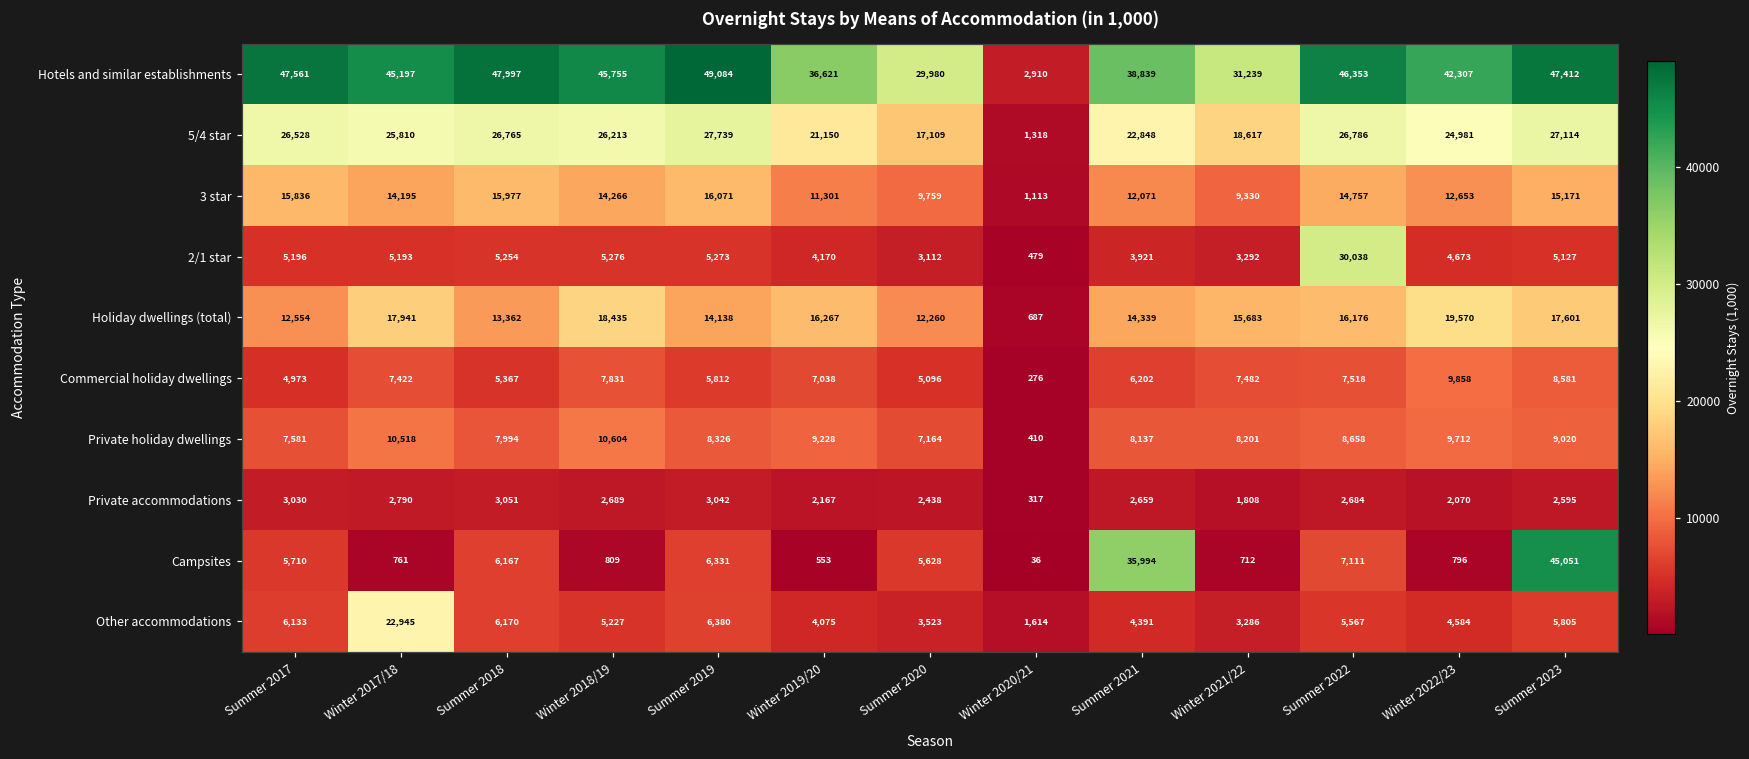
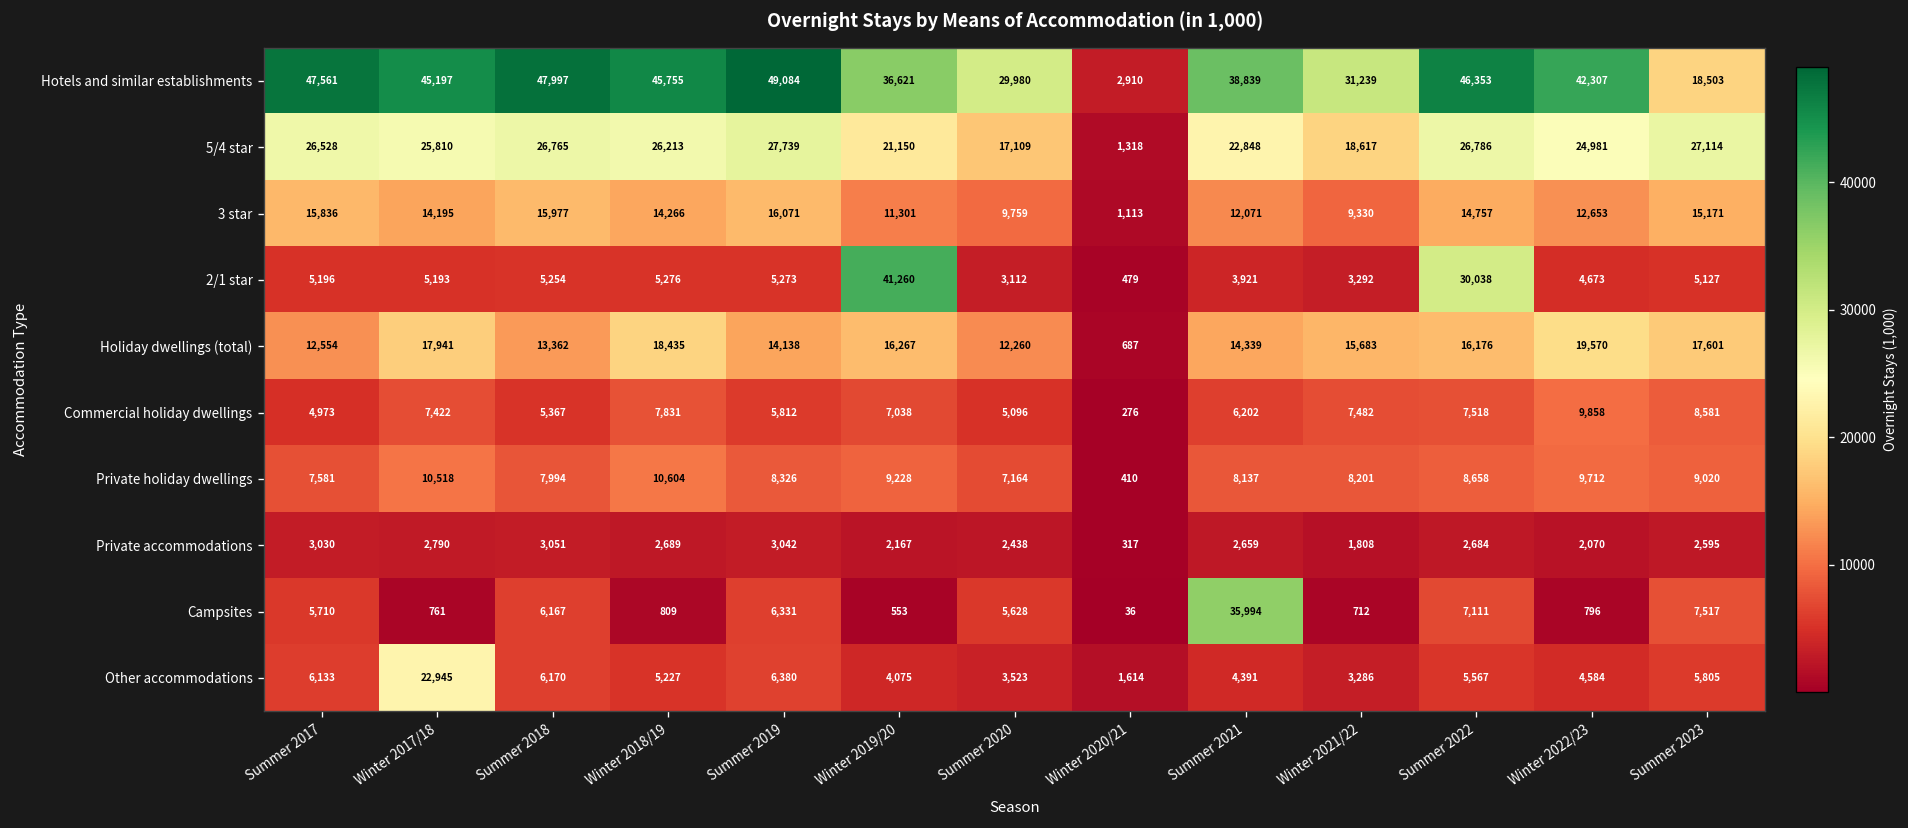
  {
    "Hotels and similar establishments": {
      "Summer 2017": "47,561",
      "Winter 2017/18": "45,197",
      "Summer 2018": "47,997",
      "Winter 2018/19": "45,755",
      "Summer 2019": "49,084",
      "Winter 2019/20": "36,621",
      "Summer 2020": "29,980",
      "Winter 2020/21": "2,910",
      "Summer 2021": "38,839",
      "Winter 2021/22": "31,239",
      "Summer 2022": "46,353",
      "Winter 2022/23": "42,307",
-     "Summer 2023": "47,412"
+     "Summer 2023": "18,503"
    },
    "5/4 star": {
      "Summer 2017": "26,528",
      "Winter 2017/18": "25,810",
      "Summer 2018": "26,765",
      "Winter 2018/19": "26,213",
      "Summer 2019": "27,739",
      "Winter 2019/20": "21,150",
      "Summer 2020": "17,109",
      "Winter 2020/21": "1,318",
      "Summer 2021": "22,848",
      "Winter 2021/22": "18,617",
      "Summer 2022": "26,786",
      "Winter 2022/23": "24,981",
      "Summer 2023": "27,114"
    },
    "3 star": {
      "Summer 2017": "15,836",
      "Winter 2017/18": "14,195",
      "Summer 2018": "15,977",
      "Winter 2018/19": "14,266",
      "Summer 2019": "16,071",
      "Winter 2019/20": "11,301",
      "Summer 2020": "9,759",
      "Winter 2020/21": "1,113",
      "Summer 2021": "12,071",
      "Winter 2021/22": "9,330",
      "Summer 2022": "14,757",
      "Winter 2022/23": "12,653",
      "Summer 2023": "15,171"
    },
    "2/1 star": {
      "Summer 2017": "5,196",
      "Winter 2017/18": "5,193",
      "Summer 2018": "5,254",
      "Winter 2018/19": "5,276",
      "Summer 2019": "5,273",
-     "Winter 2019/20": "4,170",
+     "Winter 2019/20": "41,260",
      "Summer 2020": "3,112",
      "Winter 2020/21": "479",
      "Summer 2021": "3,921",
      "Winter 2021/22": "3,292",
      "Summer 2022": "30,038",
      "Winter 2022/23": "4,673",
      "Summer 2023": "5,127"
    },
    "Holiday dwellings (total)": {
      "Summer 2017": "12,554",
      "Winter 2017/18": "17,941",
      "Summer 2018": "13,362",
      "Winter 2018/19": "18,435",
      "Summer 2019": "14,138",
      "Winter 2019/20": "16,267",
      "Summer 2020": "12,260",
      "Winter 2020/21": "687",
      "Summer 2021": "14,339",
      "Winter 2021/22": "15,683",
      "Summer 2022": "16,176",
      "Winter 2022/23": "19,570",
      "Summer 2023": "17,601"
    },
    "Commercial holiday dwellings": {
      "Summer 2017": "4,973",
      "Winter 2017/18": "7,422",
      "Summer 2018": "5,367",
      "Winter 2018/19": "7,831",
      "Summer 2019": "5,812",
      "Winter 2019/20": "7,038",
      "Summer 2020": "5,096",
      "Winter 2020/21": "276",
      "Summer 2021": "6,202",
      "Winter 2021/22": "7,482",
      "Summer 2022": "7,518",
      "Winter 2022/23": "9,858",
      "Summer 2023": "8,581"
    },
    "Private holiday dwellings": {
      "Summer 2017": "7,581",
      "Winter 2017/18": "10,518",
      "Summer 2018": "7,994",
      "Winter 2018/19": "10,604",
      "Summer 2019": "8,326",
      "Winter 2019/20": "9,228",
      "Summer 2020": "7,164",
      "Winter 2020/21": "410",
      "Summer 2021": "8,137",
      "Winter 2021/22": "8,201",
      "Summer 2022": "8,658",
      "Winter 2022/23": "9,712",
      "Summer 2023": "9,020"
    },
    "Private accommodations": {
      "Summer 2017": "3,030",
      "Winter 2017/18": "2,790",
      "Summer 2018": "3,051",
      "Winter 2018/19": "2,689",
      "Summer 2019": "3,042",
      "Winter 2019/20": "2,167",
      "Summer 2020": "2,438",
      "Winter 2020/21": "317",
      "Summer 2021": "2,659",
      "Winter 2021/22": "1,808",
      "Summer 2022": "2,684",
      "Winter 2022/23": "2,070",
      "Summer 2023": "2,595"
    },
    "Campsites": {
      "Summer 2017": "5,710",
      "Winter 2017/18": "761",
      "Summer 2018": "6,167",
      "Winter 2018/19": "809",
      "Summer 2019": "6,331",
      "Winter 2019/20": "553",
      "Summer 2020": "5,628",
      "Winter 2020/21": "36",
      "Summer 2021": "35,994",
      "Winter 2021/22": "712",
      "Summer 2022": "7,111",
      "Winter 2022/23": "796",
-     "Summer 2023": "45,051"
+     "Summer 2023": "7,517"
    },
    "Other accommodations": {
      "Summer 2017": "6,133",
      "Winter 2017/18": "22,945",
      "Summer 2018": "6,170",
      "Winter 2018/19": "5,227",
      "Summer 2019": "6,380",
      "Winter 2019/20": "4,075",
      "Summer 2020": "3,523",
      "Winter 2020/21": "1,614",
      "Summer 2021": "4,391",
      "Winter 2021/22": "3,286",
      "Summer 2022": "5,567",
      "Winter 2022/23": "4,584",
      "Summer 2023": "5,805"
    }
  }
